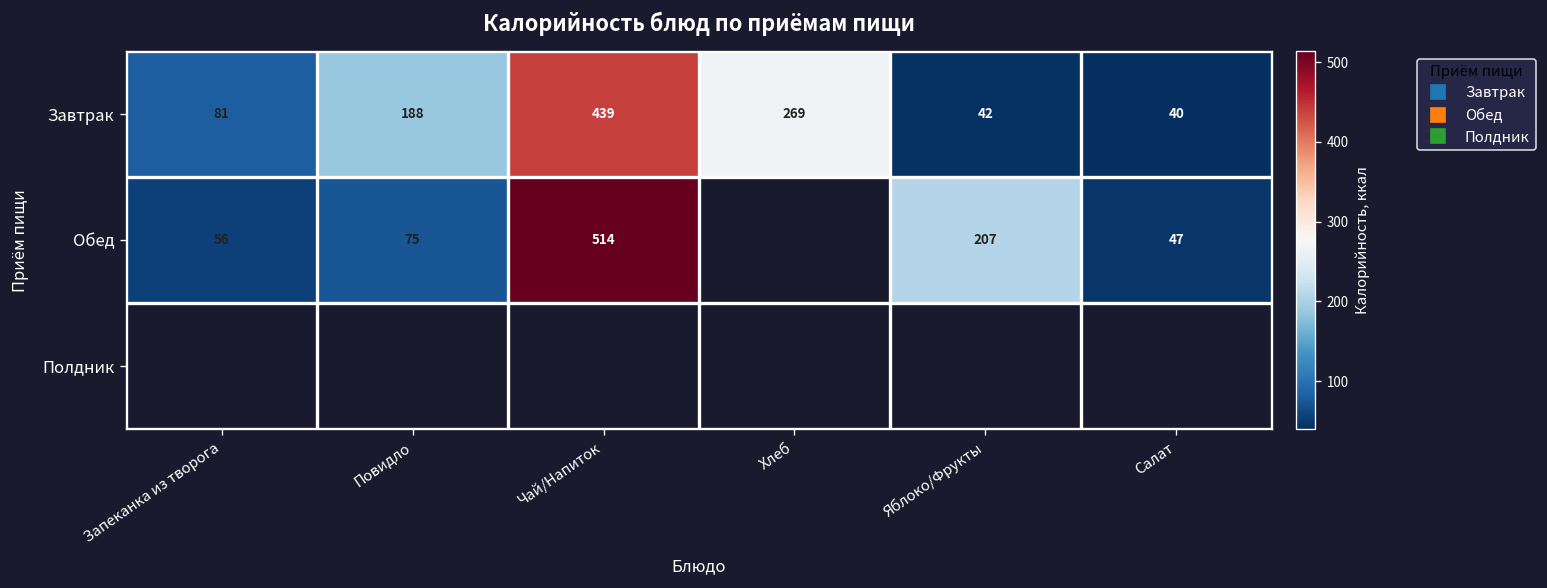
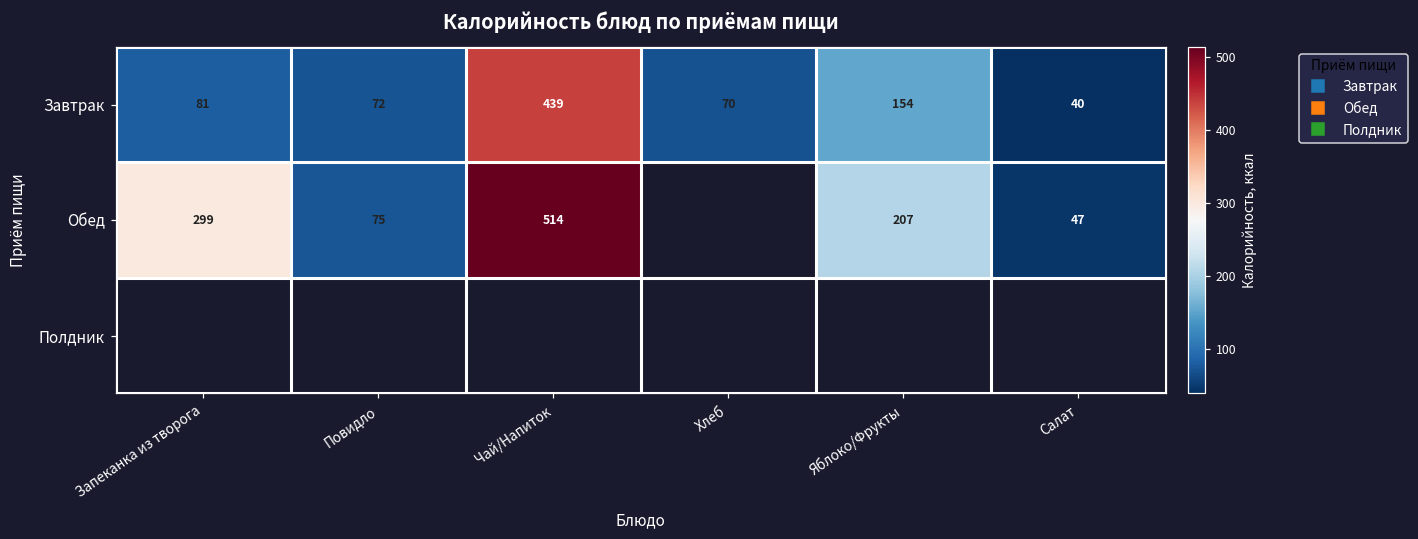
  {
    "Завтрак": {
      "Запеканка из творога": 81,
-     "Повидло": 188,
+     "Повидло": 72,
      "Чай/Напиток": 439,
-     "Хлеб": 269,
-     "Яблоко/Фрукты": 42,
+     "Хлеб": 70,
+     "Яблоко/Фрукты": 154,
      "Салат": 40
    },
    "Обед": {
-     "Запеканка из творога": 56,
+     "Запеканка из творога": 299,
      "Повидло": 75,
      "Чай/Напиток": 514,
      "Яблоко/Фрукты": 207,
      "Салат": 47
    }
  }
